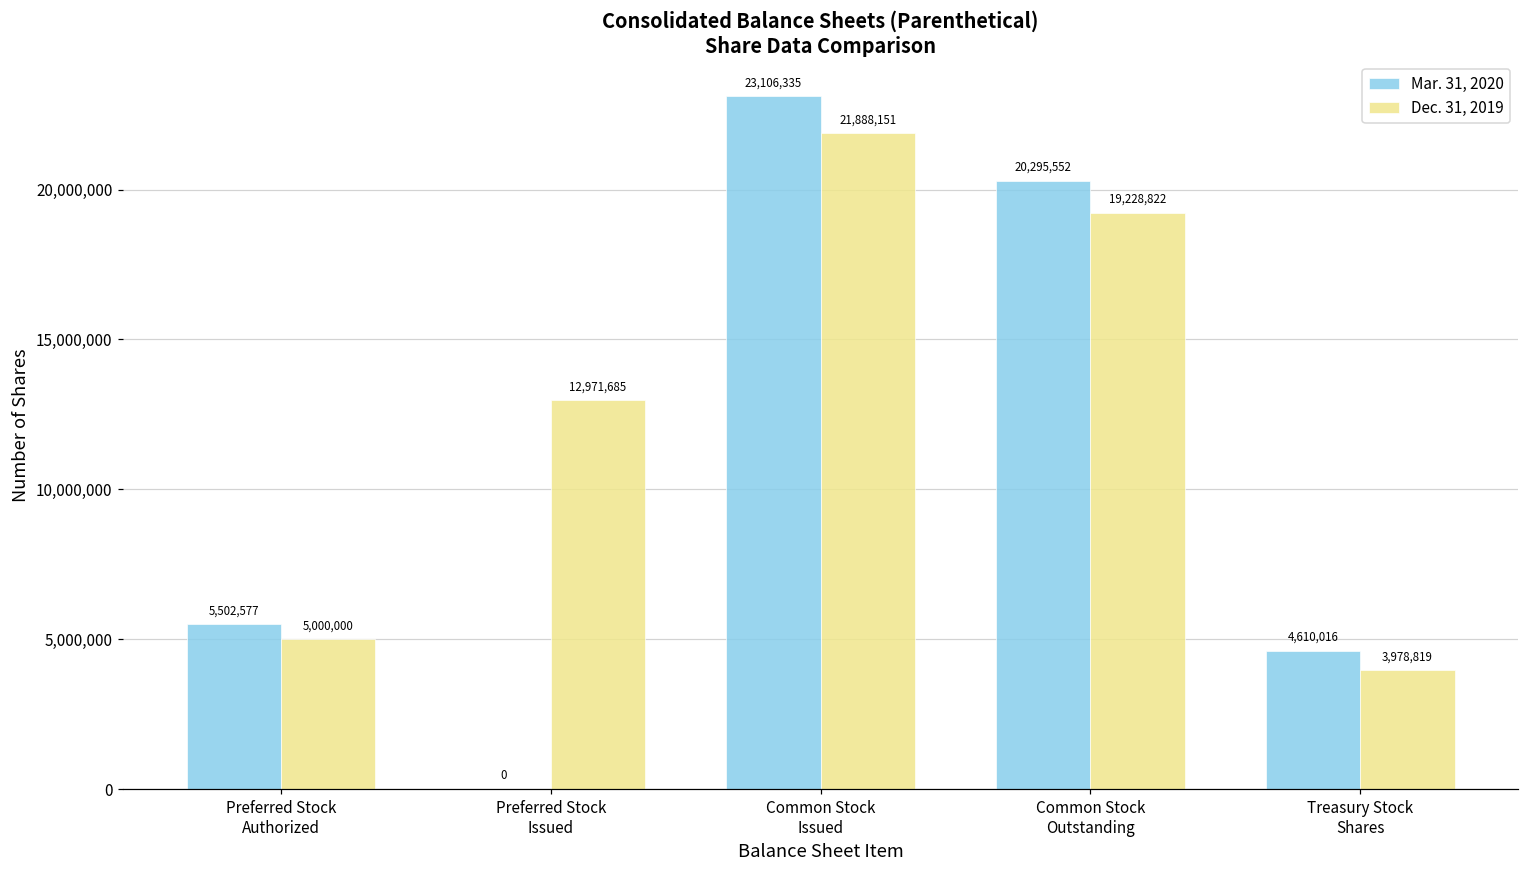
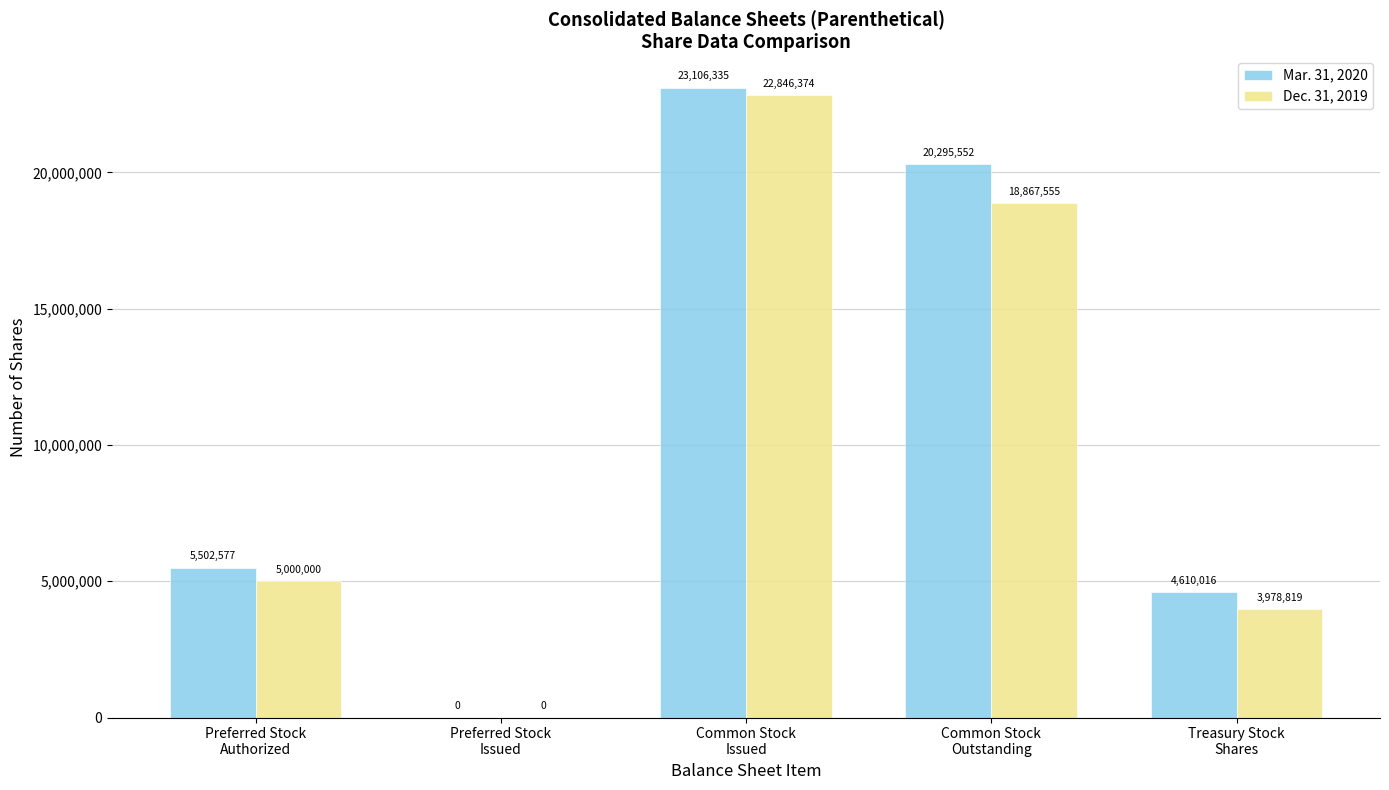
  {
    "Mar. 31, 2020": {
      "Preferred Stock Authorized": "5,502,577",
      "Preferred Stock Issued": "0",
      "Common Stock Issued": "23,106,335",
      "Common Stock Outstanding": "20,295,552",
      "Treasury Stock Shares": "4,610,016"
    },
    "Dec. 31, 2019": {
      "Preferred Stock Authorized": "5,000,000",
-     "Preferred Stock Issued": "12,971,685",
-     "Common Stock Issued": "21,888,151",
-     "Common Stock Outstanding": "19,228,822",
+     "Preferred Stock Issued": "0",
+     "Common Stock Issued": "22,846,374",
+     "Common Stock Outstanding": "18,867,555",
      "Treasury Stock Shares": "3,978,819"
    }
  }
